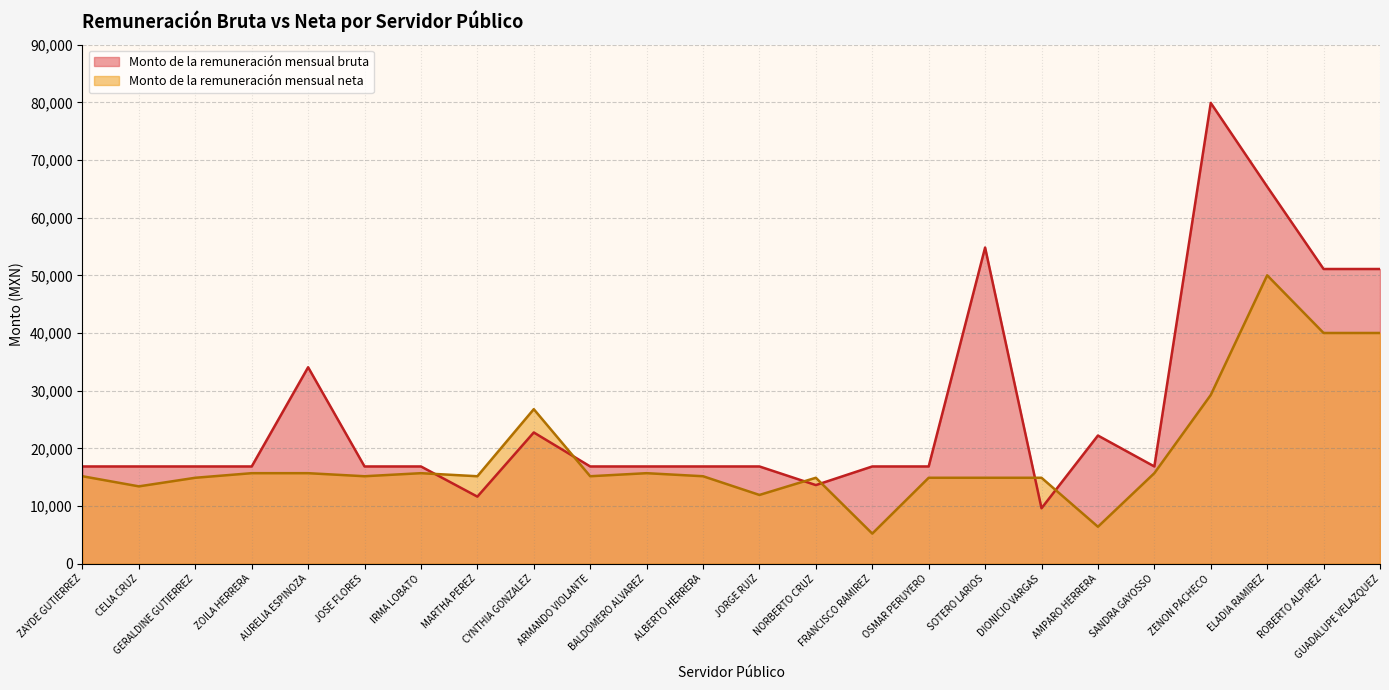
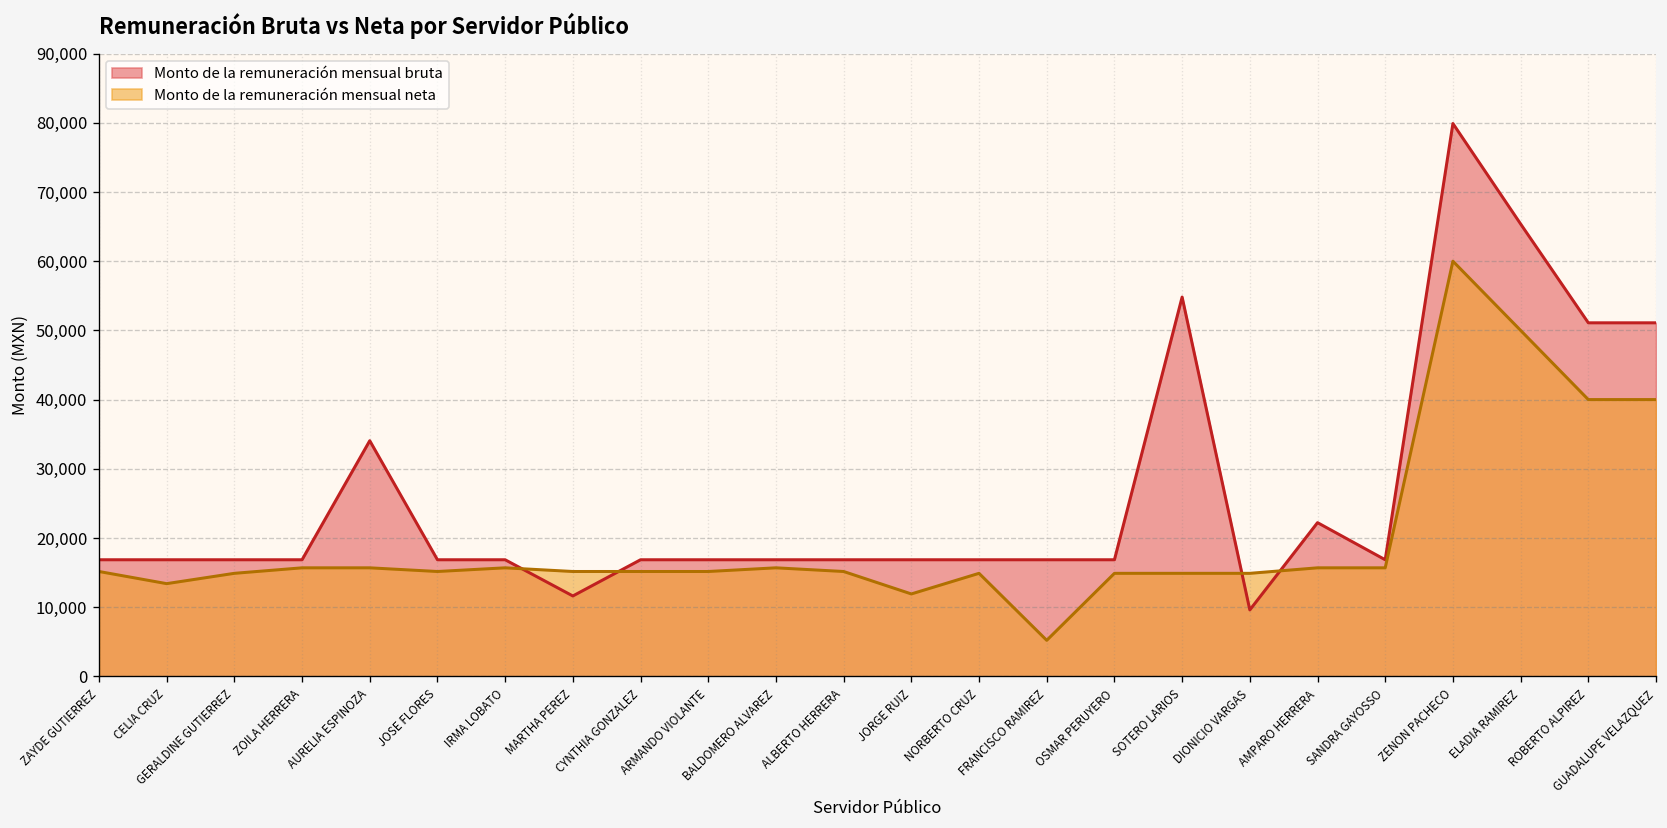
  {
    "Monto de la remuneración mensual bruta": {
      "ZAYDE GUTIERREZ": "17,000",
      "CELIA CRUZ": "17,000",
      "GERALDINE GUTIERREZ": "17,000",
      "ZOILA HERRERA": "17,000",
      "AURELIA ESPINOZA": "34,000",
      "JOSE FLORES": "17,000",
      "IRMA LOBATO": "17,000",
      "MARTHA PEREZ": "12,000",
-     "CYNTHIA GONZALEZ": "23,000",
+     "CYNTHIA GONZALEZ": "17,000",
      "ARMANDO VIOLANTE": "17,000",
      "BALDOMERO ALVAREZ": "17,000",
      "ALBERTO HERRERA": "17,000",
      "JORGE RUIZ": "17,000",
-     "NORBERTO CRUZ": "14,000",
+     "NORBERTO CRUZ": "17,000",
      "FRANCISCO RAMIREZ": "17,000",
      "OSMAR PERUYERO": "17,000",
      "SOTERO LARIOS": "55,000",
      "DIONICIO VARGAS": "10,000",
      "AMPARO HERRERA": "22,000",
      "SANDRA GAYOSSO": "17,000",
      "ZENON PACHECO": "80,000",
      "ELADIA RAMIREZ": "65,000",
      "ROBERTO ALPIREZ": "51,000",
      "GUADALUPE VELAZQUEZ": "51,000"
    },
    "Monto de la remuneración mensual neta": {
      "ZAYDE GUTIERREZ": "15,000",
      "CELIA CRUZ": "13,000",
      "GERALDINE GUTIERREZ": "15,000",
      "ZOILA HERRERA": "16,000",
      "AURELIA ESPINOZA": "16,000",
      "JOSE FLORES": "15,000",
      "IRMA LOBATO": "16,000",
      "MARTHA PEREZ": "15,000",
-     "CYNTHIA GONZALEZ": "27,000",
+     "CYNTHIA GONZALEZ": "15,000",
      "ARMANDO VIOLANTE": "15,000",
      "BALDOMERO ALVAREZ": "16,000",
      "ALBERTO HERRERA": "15,000",
      "JORGE RUIZ": "12,000",
      "NORBERTO CRUZ": "15,000",
      "FRANCISCO RAMIREZ": "5,000",
      "OSMAR PERUYERO": "15,000",
      "SOTERO LARIOS": "15,000",
      "DIONICIO VARGAS": "15,000",
-     "AMPARO HERRERA": "6,000",
+     "AMPARO HERRERA": "16,000",
      "SANDRA GAYOSSO": "16,000",
-     "ZENON PACHECO": "29,000",
+     "ZENON PACHECO": "60,000",
      "ELADIA RAMIREZ": "50,000",
      "ROBERTO ALPIREZ": "40,000",
      "GUADALUPE VELAZQUEZ": "40,000"
    }
  }
